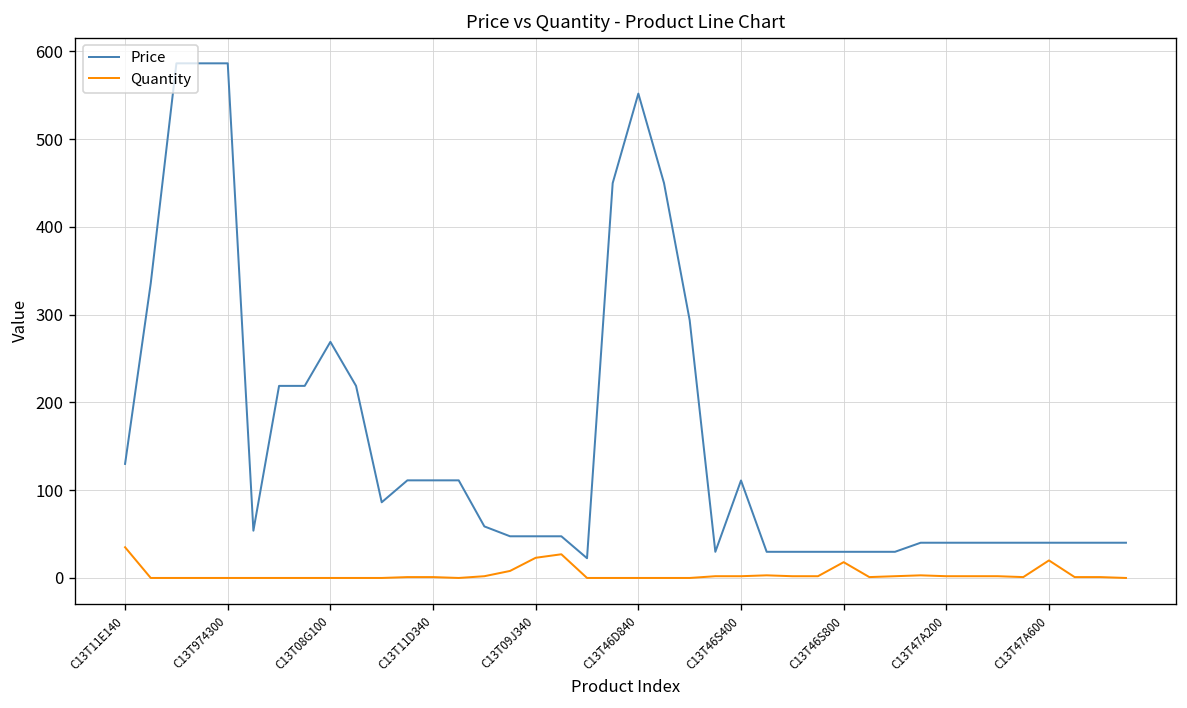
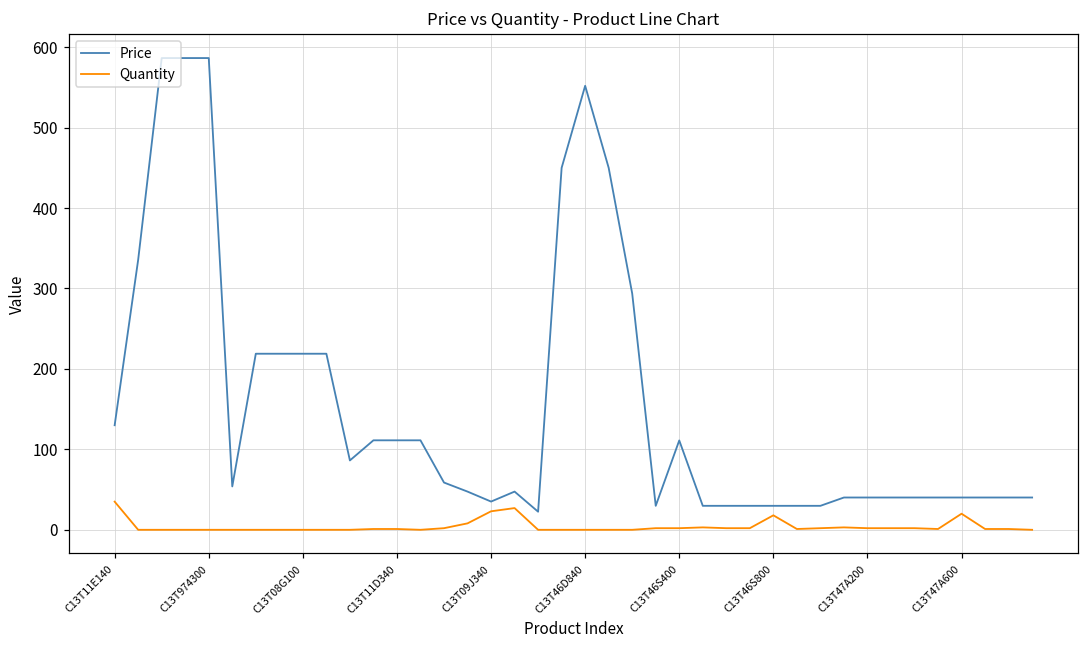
  {
    "Price": {
      "C13T11E140": 130,
      "C13T974300": 590,
-     "C13T08G100": 270,
+     "C13T08G100": 220,
      "C13T11D340": 110,
-     "C13T09J340": 50,
+     "C13T09J340": 40,
      "C13T46D840": 550,
      "C13T46S400": 110,
      "C13T46S800": 30,
      "C13T47A200": 40,
      "C13T47A600": 40
    },
    "Quantity": {
      "C13T11E140": 40,
      "C13T974300": 0,
      "C13T08G100": 0,
      "C13T11D340": 0,
      "C13T09J340": 20,
      "C13T46D840": 0,
      "C13T46S400": 0,
      "C13T46S800": 20,
      "C13T47A200": 0,
      "C13T47A600": 20
    }
  }
